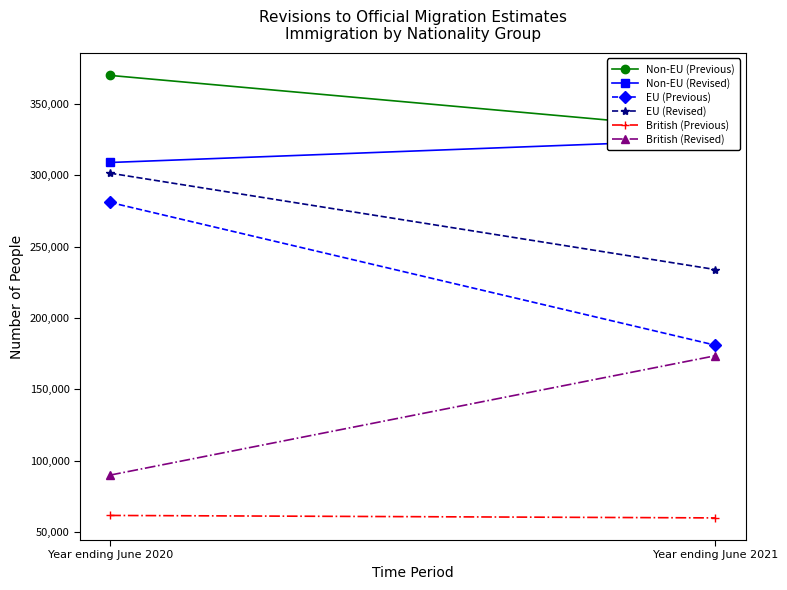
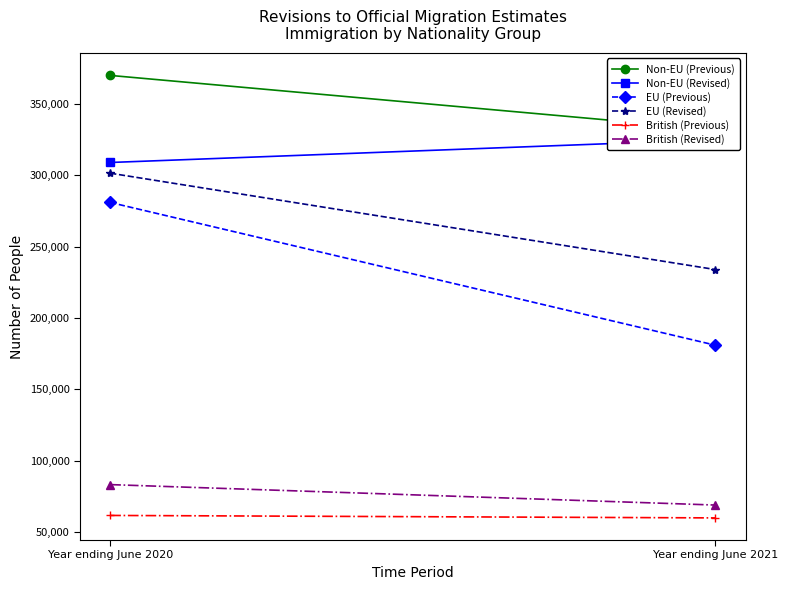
  {
    "Non-EU (Previous)": {
      "Year ending June 2020": "370,000"
    },
    "EU (Revised)": {
      "Year ending June 2020": "301,000",
      "Year ending June 2021": "234,000"
    },
    "British (Previous)": {
      "Year ending June 2020": "62,000",
      "Year ending June 2021": "60,000"
    },
    "British (Revised)": {
-     "Year ending June 2020": "90,000",
-     "Year ending June 2021": "174,000"
+     "Year ending June 2020": "83,000",
+     "Year ending June 2021": "69,000"
    }
  }
